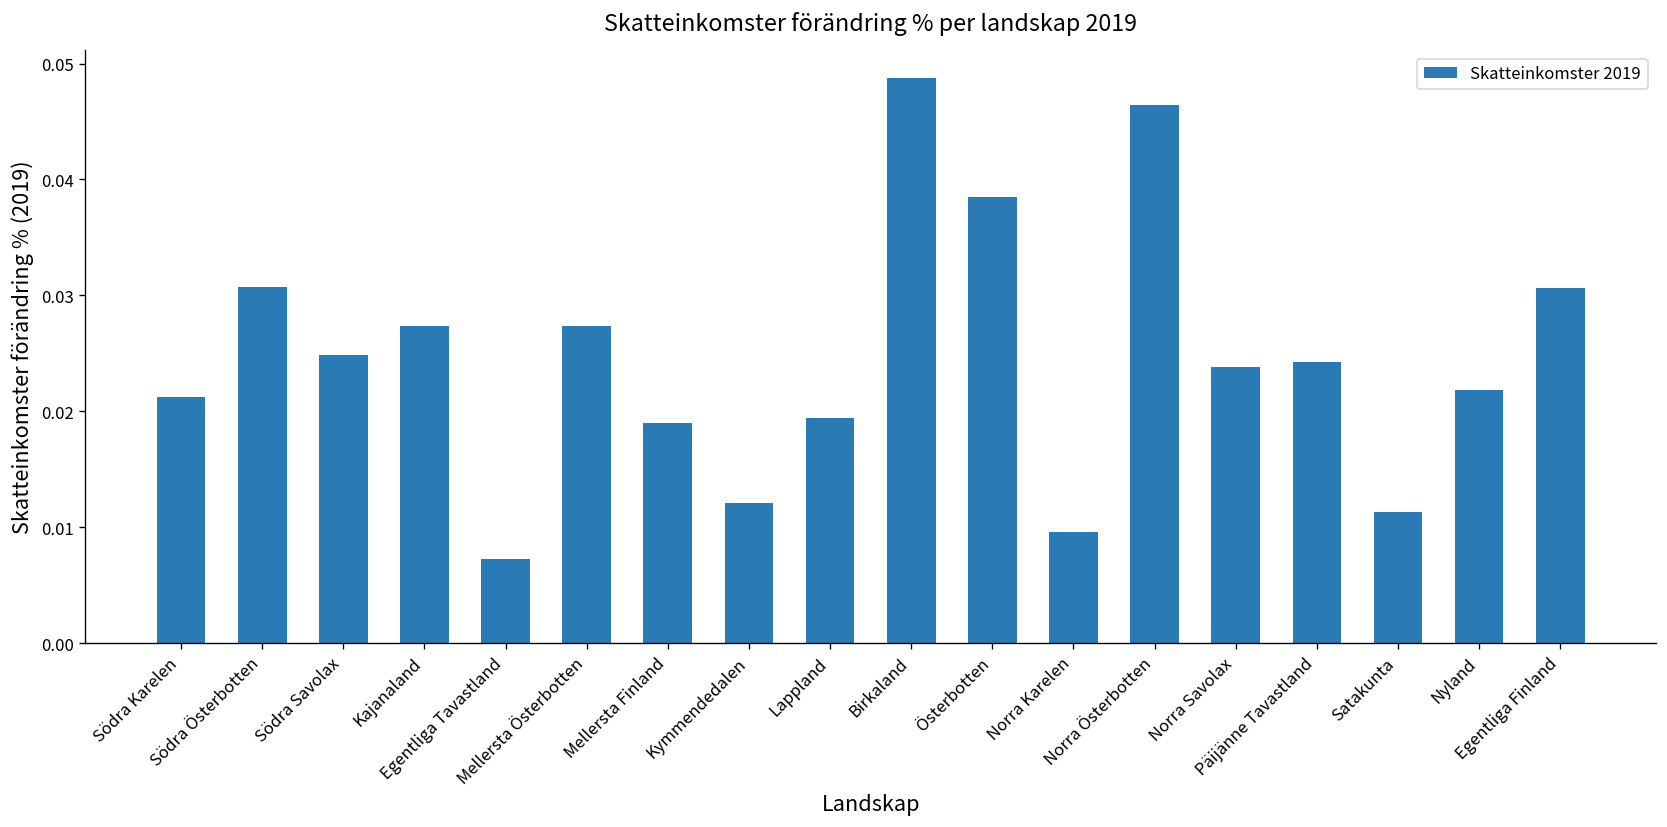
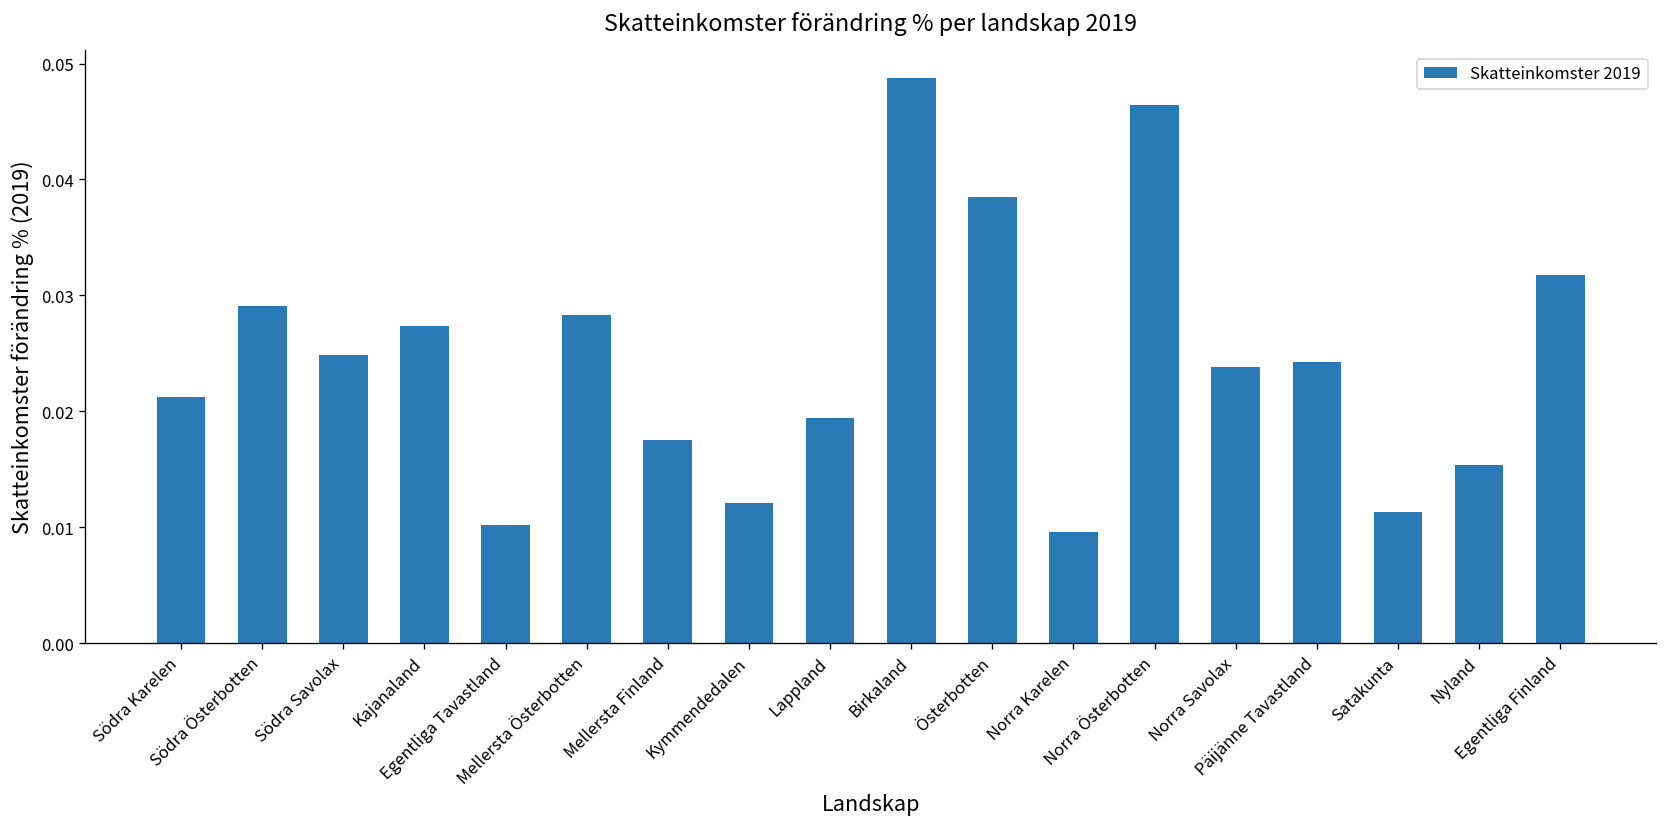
  {
    "Södra Karelen": 0.021,
-   "Södra Österbotten": 0.031,
+   "Södra Österbotten": 0.029,
    "Södra Savolax": 0.025,
    "Kajanaland": 0.027,
-   "Egentliga Tavastland": 0.007,
-   "Mellersta Österbotten": 0.027,
-   "Mellersta Finland": 0.019,
+   "Egentliga Tavastland": 0.010,
+   "Mellersta Österbotten": 0.028,
+   "Mellersta Finland": 0.018,
    "Kymmendedalen": 0.012,
    "Lappland": 0.019,
    "Birkaland": 0.049,
    "Österbotten": 0.038,
    "Norra Karelen": 0.010,
    "Norra Österbotten": 0.046,
    "Norra Savolax": 0.024,
    "Päijänne Tavastland": 0.024,
    "Satakunta": 0.011,
-   "Nyland": 0.022,
-   "Egentliga Finland": 0.031
+   "Nyland": 0.015,
+   "Egentliga Finland": 0.032
  }
